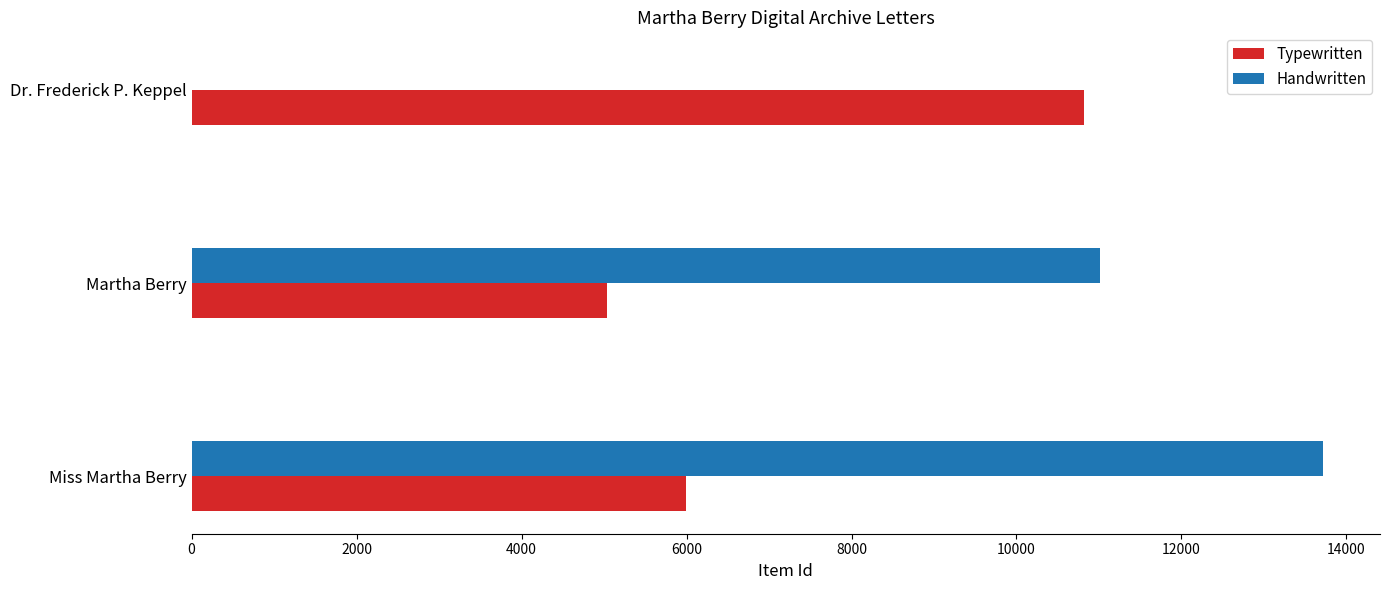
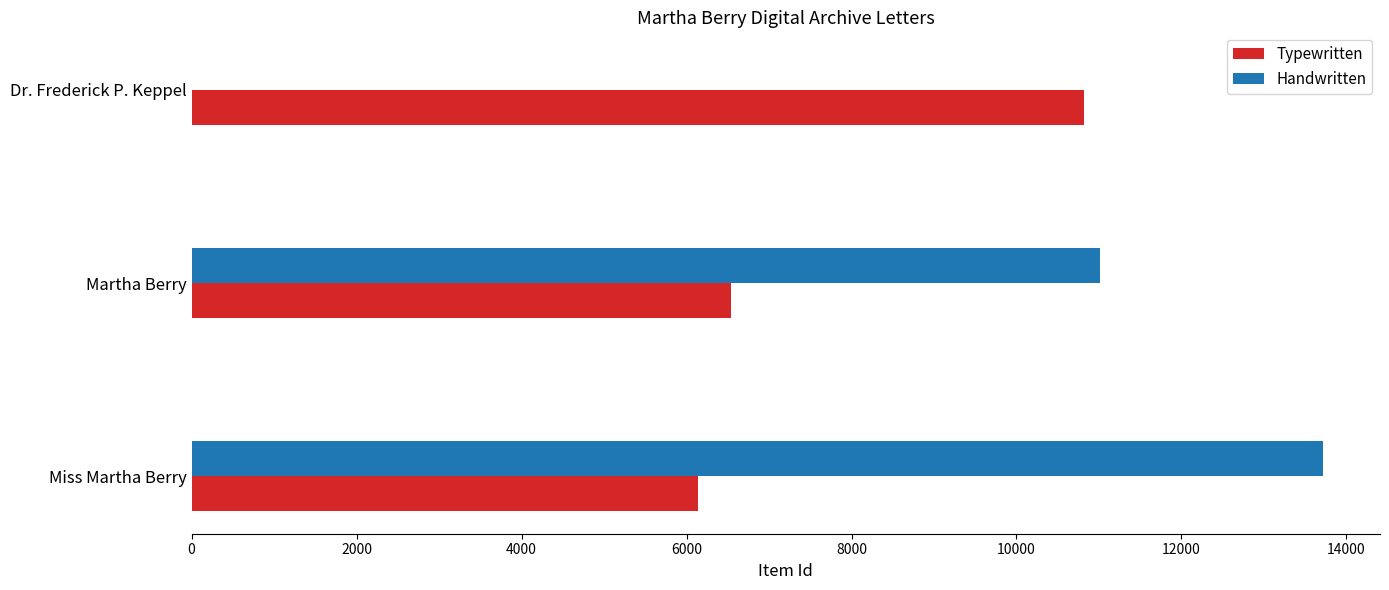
  {
    "Typewritten": {
      "Dr. Frederick P. Keppel": 10800,
-     "Martha Berry": 5000,
-     "Miss Martha Berry": 6000
+     "Martha Berry": 6500,
+     "Miss Martha Berry": 6100
    },
    "Handwritten": {
      "Dr. Frederick P. Keppel": 0,
      "Martha Berry": 11000,
      "Miss Martha Berry": 13700
    }
  }
